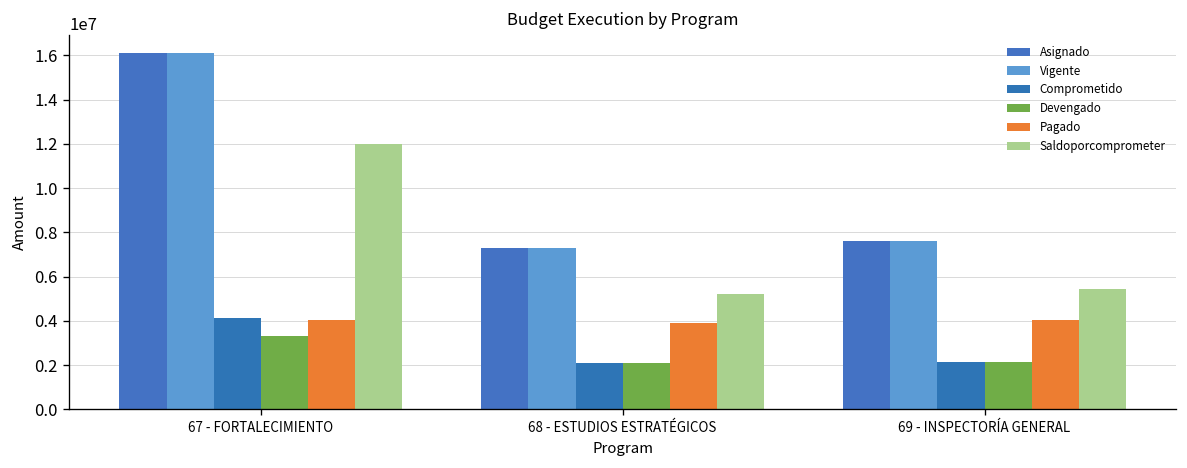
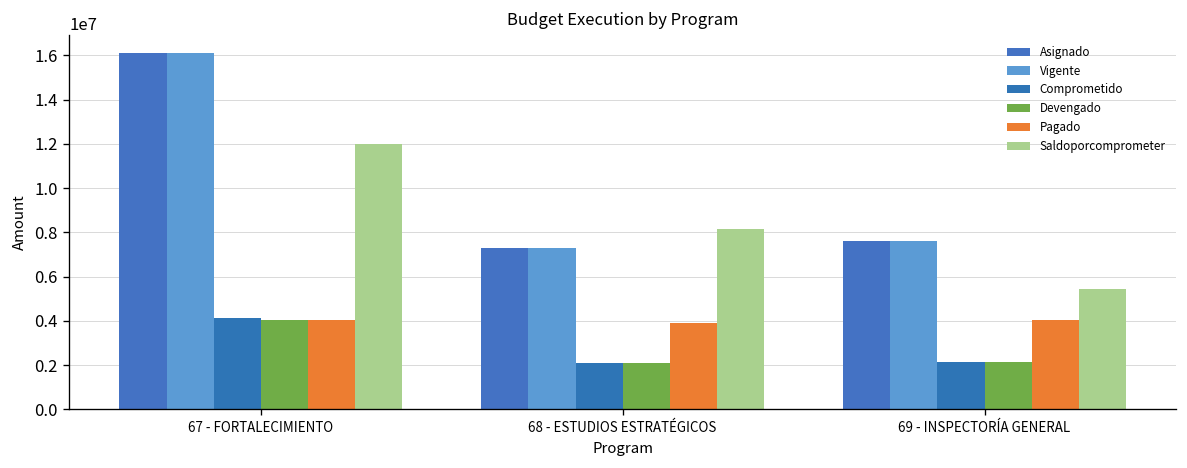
  {
    "Devengado": {
-     "67 - FORTALECIMIENTO": 3300000,
+     "67 - FORTALECIMIENTO": 4000000,
      "68 - ESTUDIOS ESTRATÉGICOS": 2100000,
      "69 - INSPECTORÍA GENERAL": 2100000
    },
    "Pagado": {
      "67 - FORTALECIMIENTO": 4000000,
      "68 - ESTUDIOS ESTRATÉGICOS": 3900000,
      "69 - INSPECTORÍA GENERAL": 4000000
    },
    "Saldoporcomprometer": {
      "67 - FORTALECIMIENTO": 12000000,
-     "68 - ESTUDIOS ESTRATÉGICOS": 5200000,
+     "68 - ESTUDIOS ESTRATÉGICOS": 8200000,
      "69 - INSPECTORÍA GENERAL": 5500000
    }
  }
